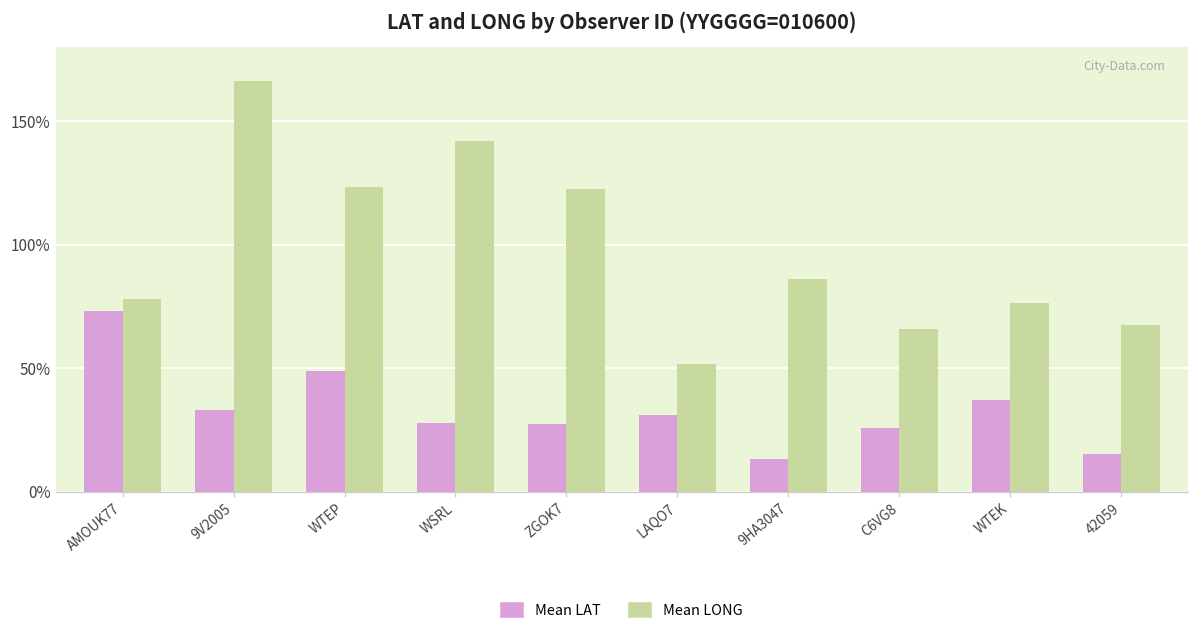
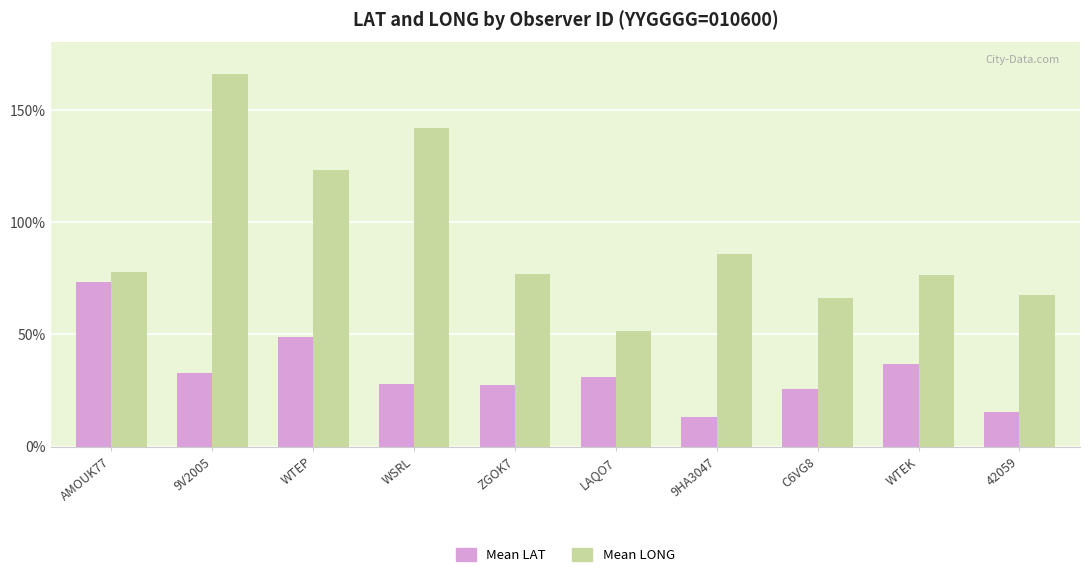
  {
    "Mean LAT": {
      "AMOUK77": "73%",
      "9V2005": "33%",
      "WTEP": "49%",
      "WSRL": "28%",
      "ZGOK7": "27%",
      "LAQO7": "31%",
      "9HA3047": "13%",
      "C6VG8": "26%",
      "WTEK": "37%",
      "42059": "15%"
    },
    "Mean LONG": {
      "AMOUK77": "78%",
      "9V2005": "166%",
      "WTEP": "123%",
      "WSRL": "142%",
-     "ZGOK7": "122%",
+     "ZGOK7": "77%",
      "LAQO7": "52%",
      "9HA3047": "86%",
      "C6VG8": "66%",
      "WTEK": "76%",
      "42059": "68%"
    }
  }
